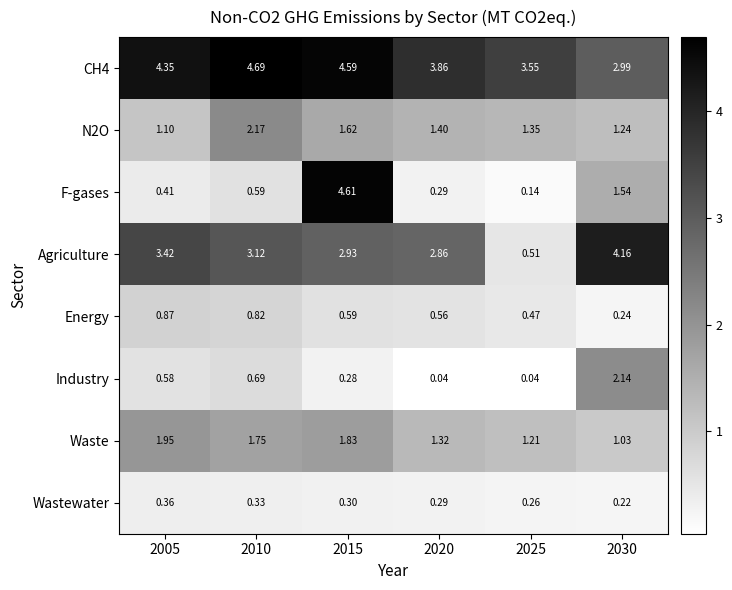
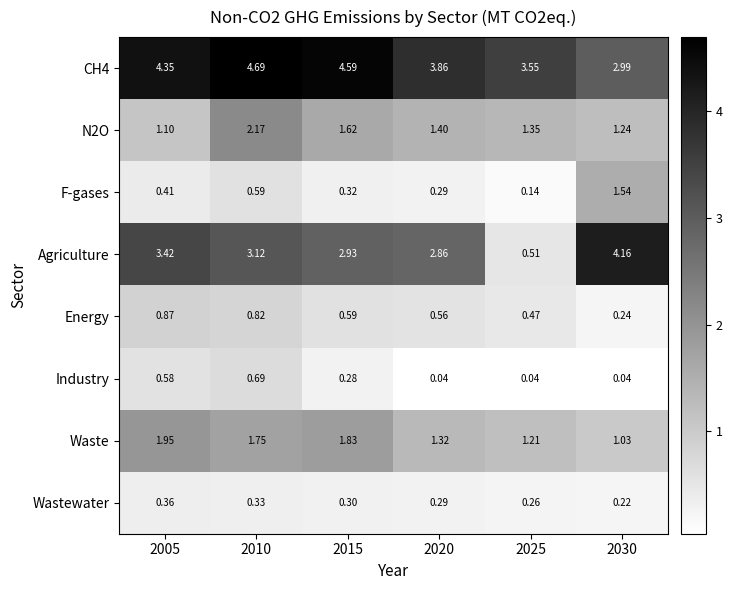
  {
    "CH4": {
      "2005": 4.35,
      "2010": 4.69,
      "2015": 4.59,
      "2020": 3.86,
      "2025": 3.55,
      "2030": 2.99
    },
    "N2O": {
      "2005": 1.10,
      "2010": 2.17,
      "2015": 1.62,
      "2020": 1.40,
      "2025": 1.35,
      "2030": 1.24
    },
    "F-gases": {
      "2005": 0.41,
      "2010": 0.59,
-     "2015": 4.61,
+     "2015": 0.32,
      "2020": 0.29,
      "2025": 0.14,
      "2030": 1.54
    },
    "Agriculture": {
      "2005": 3.42,
      "2010": 3.12,
      "2015": 2.93,
      "2020": 2.86,
      "2025": 0.51,
      "2030": 4.16
    },
    "Energy": {
      "2005": 0.87,
      "2010": 0.82,
      "2015": 0.59,
      "2020": 0.56,
      "2025": 0.47,
      "2030": 0.24
    },
    "Industry": {
      "2005": 0.58,
      "2010": 0.69,
      "2015": 0.28,
      "2020": 0.04,
      "2025": 0.04,
-     "2030": 2.14
+     "2030": 0.04
    },
    "Waste": {
      "2005": 1.95,
      "2010": 1.75,
      "2015": 1.83,
      "2020": 1.32,
      "2025": 1.21,
      "2030": 1.03
    },
    "Wastewater": {
      "2005": 0.36,
      "2010": 0.33,
      "2015": 0.30,
      "2020": 0.29,
      "2025": 0.26,
      "2030": 0.22
    }
  }
